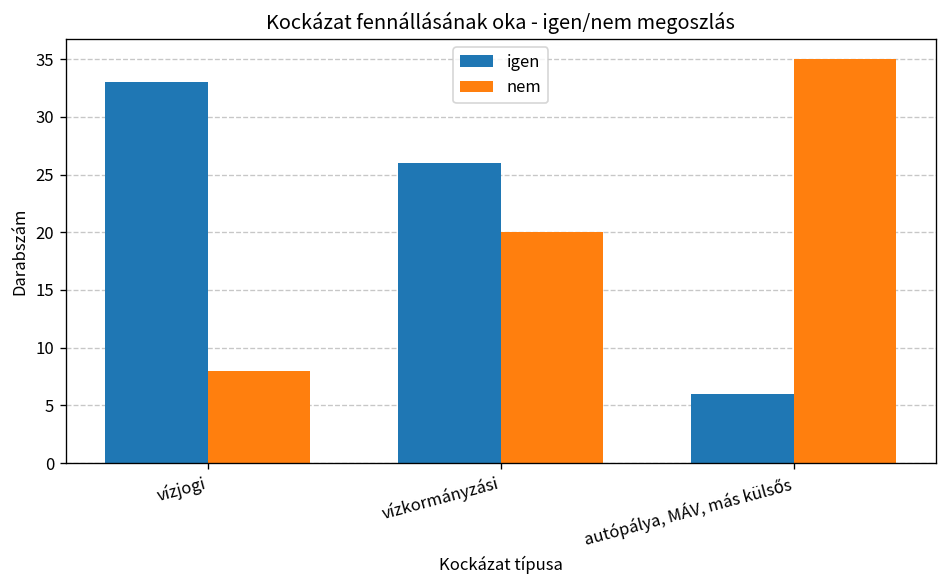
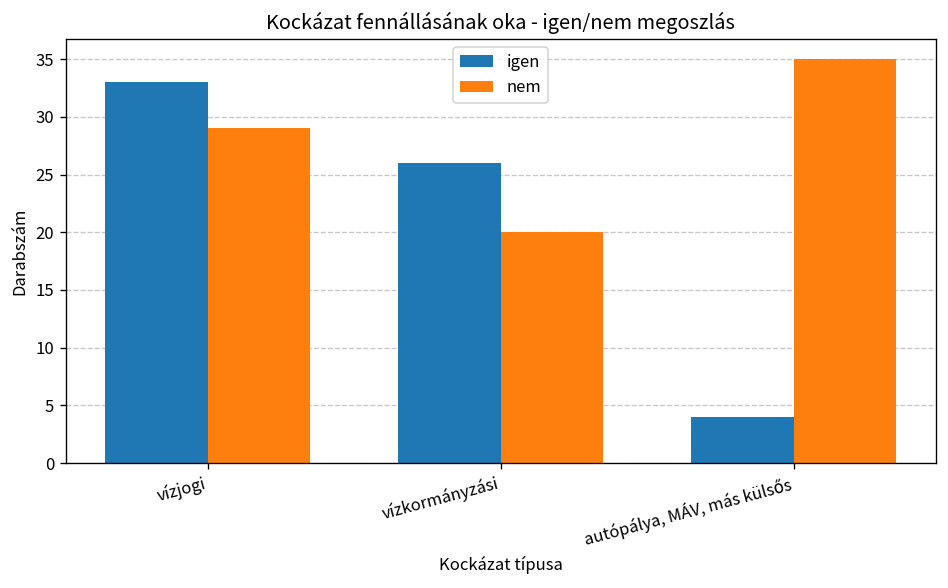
  {
    "igen": {
      "vízjogi": 33,
      "vízkormányzási": 26,
-     "autópálya, MÁV, más külsős": 6
+     "autópálya, MÁV, más külsős": 4
    },
    "nem": {
-     "vízjogi": 8,
+     "vízjogi": 29,
      "vízkormányzási": 20,
      "autópálya, MÁV, más külsős": 35
    }
  }
